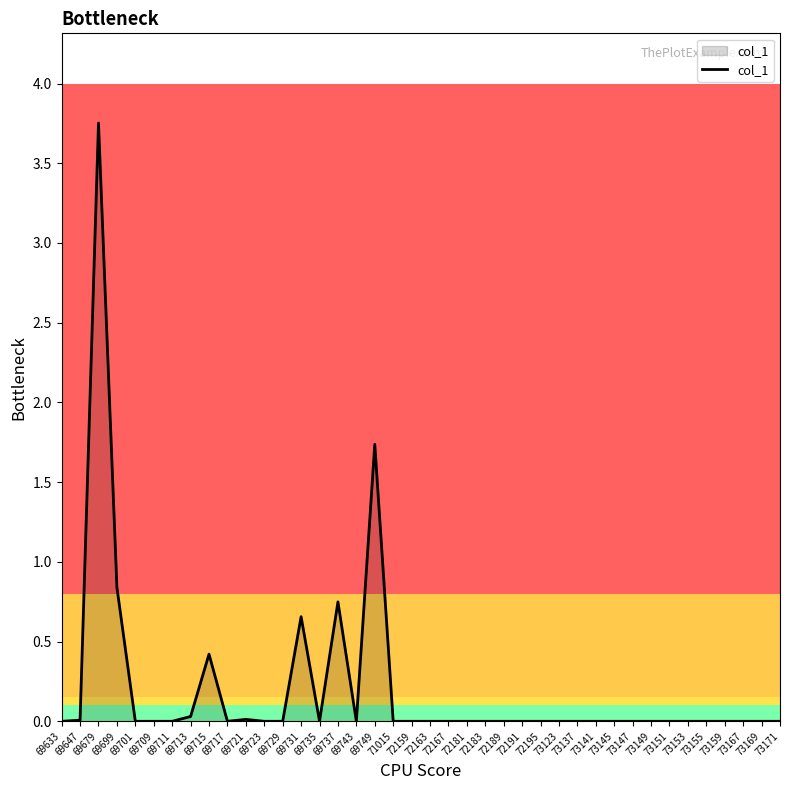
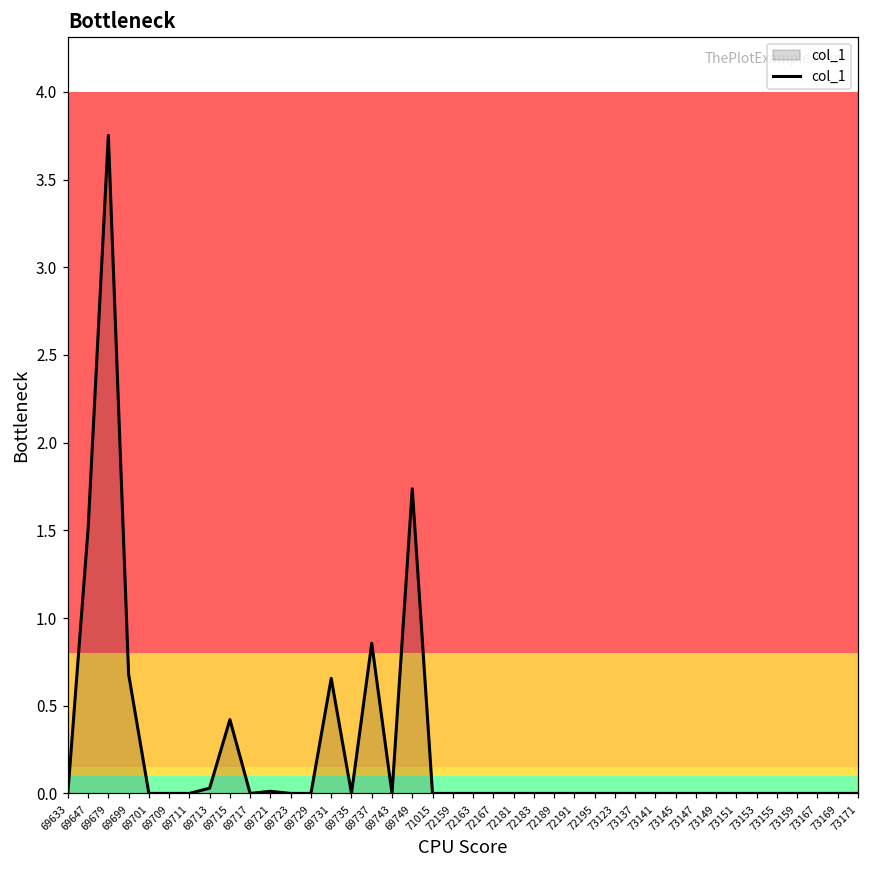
  {
    "69633": 0.00,
-   "69647": 0.01,
+   "69647": 1.51,
    "69679": 3.75,
-   "69699": 0.84,
+   "69699": 0.68,
    "69701": 0.00,
    "69709": 0.00,
    "69711": 0.00,
    "69713": 0.03,
    "69715": 0.42,
    "69717": 0.00,
    "69721": 0.01,
    "69723": 0.00,
    "69729": 0.00,
    "69731": 0.66,
    "69735": 0.00,
-   "69737": 0.75,
+   "69737": 0.86,
    "69743": 0.00,
    "69749": 1.74,
    "71015": 0.00,
    "72159": 0.00,
    "72163": 0.00,
    "72167": 0.00,
    "72181": 0.00,
    "72183": 0.00,
    "72189": 0.00,
    "72191": 0.00,
    "72195": 0.00,
    "73123": 0.00,
    "73137": 0.00,
    "73141": 0.00,
    "73145": 0.00,
    "73147": 0.00,
    "73149": 0.00,
    "73151": 0.00,
    "73153": 0.00,
    "73155": 0.00,
    "73159": 0.00,
    "73167": 0.00,
    "73169": 0.00,
    "73171": 0.00
  }
